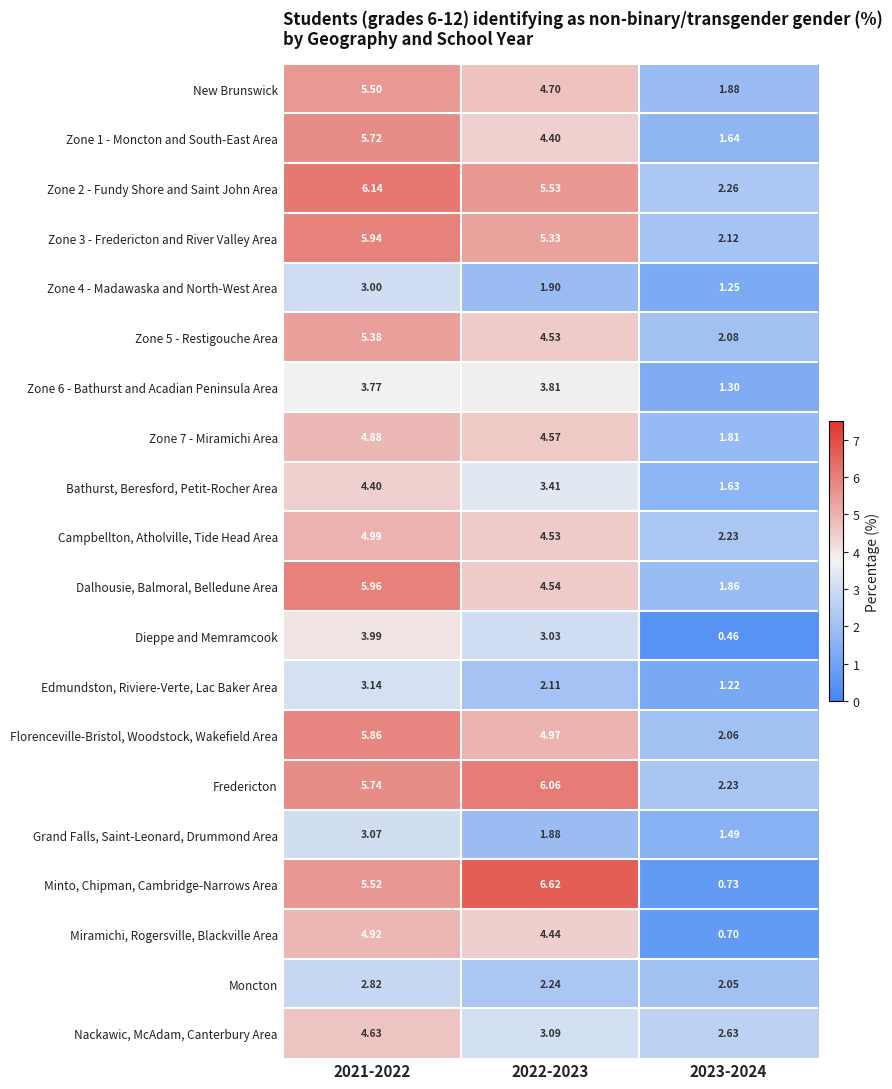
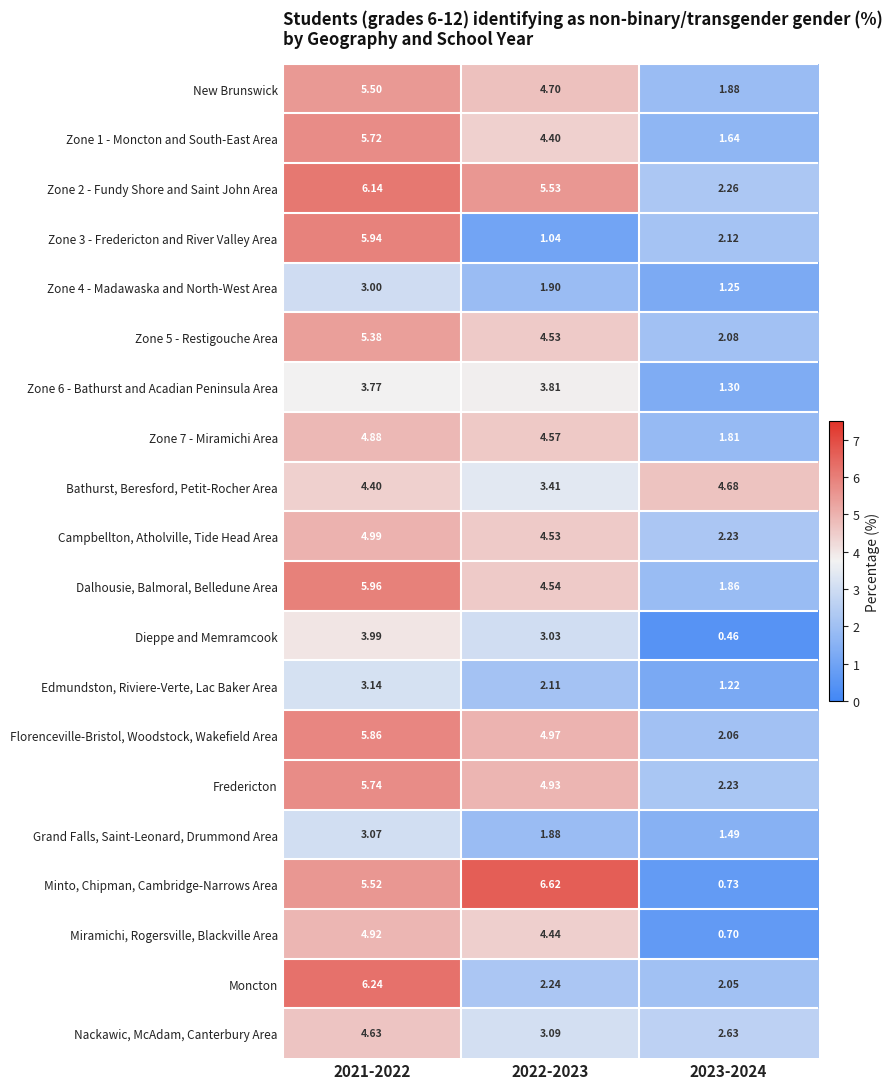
  {
    "New Brunswick": {
      "2021-2022": 5.50,
      "2022-2023": 4.70,
      "2023-2024": 1.88
    },
    "Zone 1 - Moncton and South-East Area": {
      "2021-2022": 5.72,
      "2022-2023": 4.40,
      "2023-2024": 1.64
    },
    "Zone 2 - Fundy Shore and Saint John Area": {
      "2021-2022": 6.14,
      "2022-2023": 5.53,
      "2023-2024": 2.26
    },
    "Zone 3 - Fredericton and River Valley Area": {
      "2021-2022": 5.94,
-     "2022-2023": 5.33,
+     "2022-2023": 1.04,
      "2023-2024": 2.12
    },
    "Zone 4 - Madawaska and North-West Area": {
      "2021-2022": 3.00,
      "2022-2023": 1.90,
      "2023-2024": 1.25
    },
    "Zone 5 - Restigouche Area": {
      "2021-2022": 5.38,
      "2022-2023": 4.53,
      "2023-2024": 2.08
    },
    "Zone 6 - Bathurst and Acadian Peninsula Area": {
      "2021-2022": 3.77,
      "2022-2023": 3.81,
      "2023-2024": 1.30
    },
    "Zone 7 - Miramichi Area": {
      "2021-2022": 4.88,
      "2022-2023": 4.57,
      "2023-2024": 1.81
    },
    "Bathurst, Beresford, Petit-Rocher Area": {
      "2021-2022": 4.40,
      "2022-2023": 3.41,
-     "2023-2024": 1.63
+     "2023-2024": 4.68
    },
    "Campbellton, Atholville, Tide Head Area": {
      "2021-2022": 4.99,
      "2022-2023": 4.53,
      "2023-2024": 2.23
    },
    "Dalhousie, Balmoral, Belledune Area": {
      "2021-2022": 5.96,
      "2022-2023": 4.54,
      "2023-2024": 1.86
    },
    "Dieppe and Memramcook": {
      "2021-2022": 3.99,
      "2022-2023": 3.03,
      "2023-2024": 0.46
    },
    "Edmundston, Riviere-Verte, Lac Baker Area": {
      "2021-2022": 3.14,
      "2022-2023": 2.11,
      "2023-2024": 1.22
    },
    "Florenceville-Bristol, Woodstock, Wakefield Area": {
      "2021-2022": 5.86,
      "2022-2023": 4.97,
      "2023-2024": 2.06
    },
    "Fredericton": {
      "2021-2022": 5.74,
-     "2022-2023": 6.06,
+     "2022-2023": 4.93,
      "2023-2024": 2.23
    },
    "Grand Falls, Saint-Leonard, Drummond Area": {
      "2021-2022": 3.07,
      "2022-2023": 1.88,
      "2023-2024": 1.49
    },
    "Minto, Chipman, Cambridge-Narrows Area": {
      "2021-2022": 5.52,
      "2022-2023": 6.62,
      "2023-2024": 0.73
    },
    "Miramichi, Rogersville, Blackville Area": {
      "2021-2022": 4.92,
      "2022-2023": 4.44,
      "2023-2024": 0.70
    },
    "Moncton": {
-     "2021-2022": 2.82,
+     "2021-2022": 6.24,
      "2022-2023": 2.24,
      "2023-2024": 2.05
    },
    "Nackawic, McAdam, Canterbury Area": {
      "2021-2022": 4.63,
      "2022-2023": 3.09,
      "2023-2024": 2.63
    }
  }
